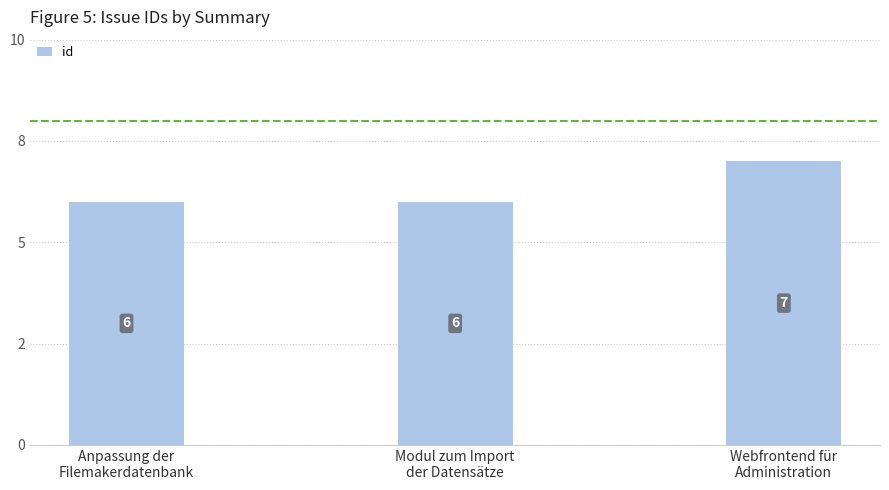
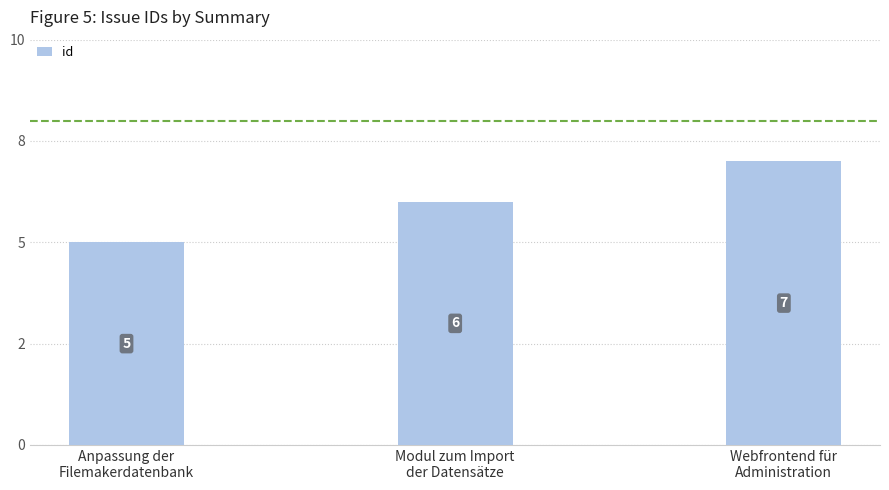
  {
-   "Anpassung der Filemakerdatenbank": 6
+   "Anpassung der Filemakerdatenbank": 5
  }
